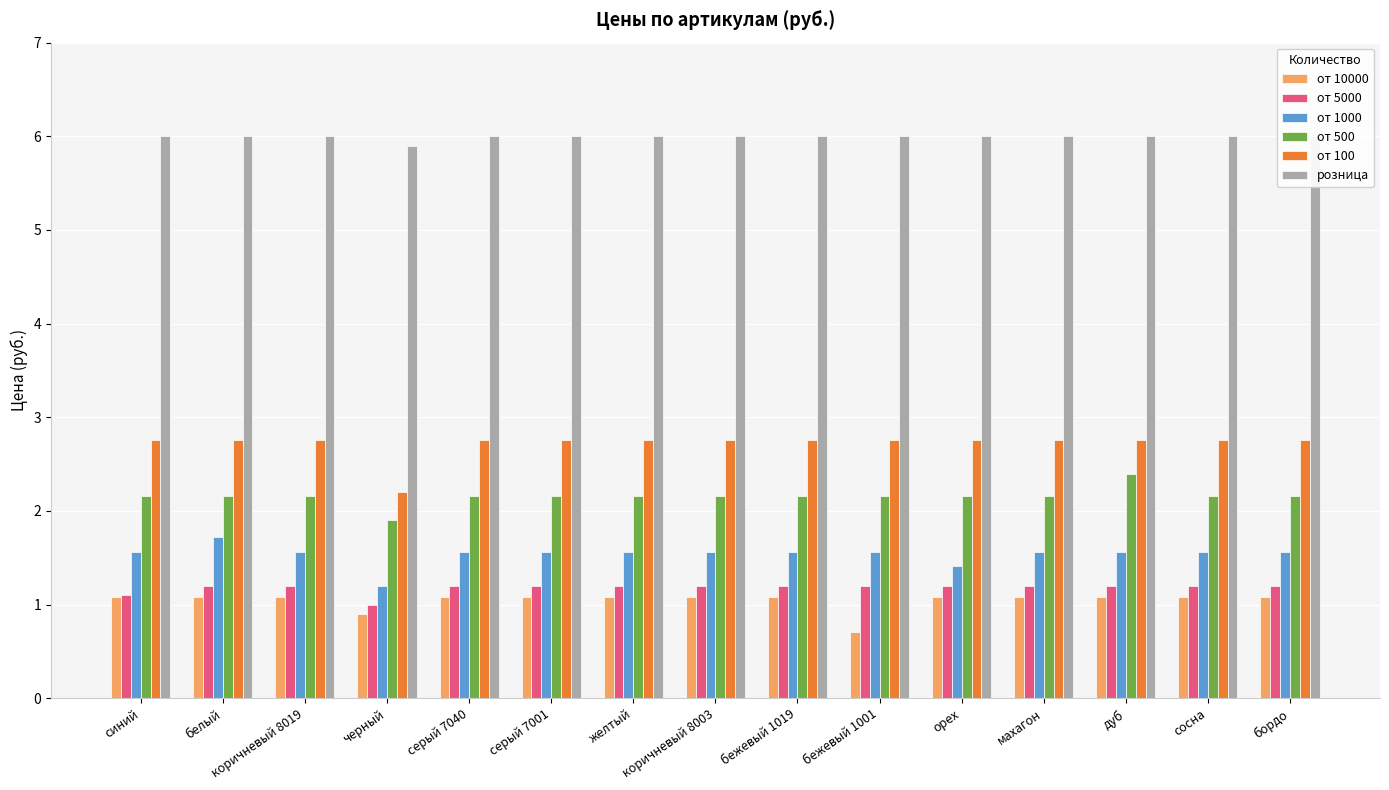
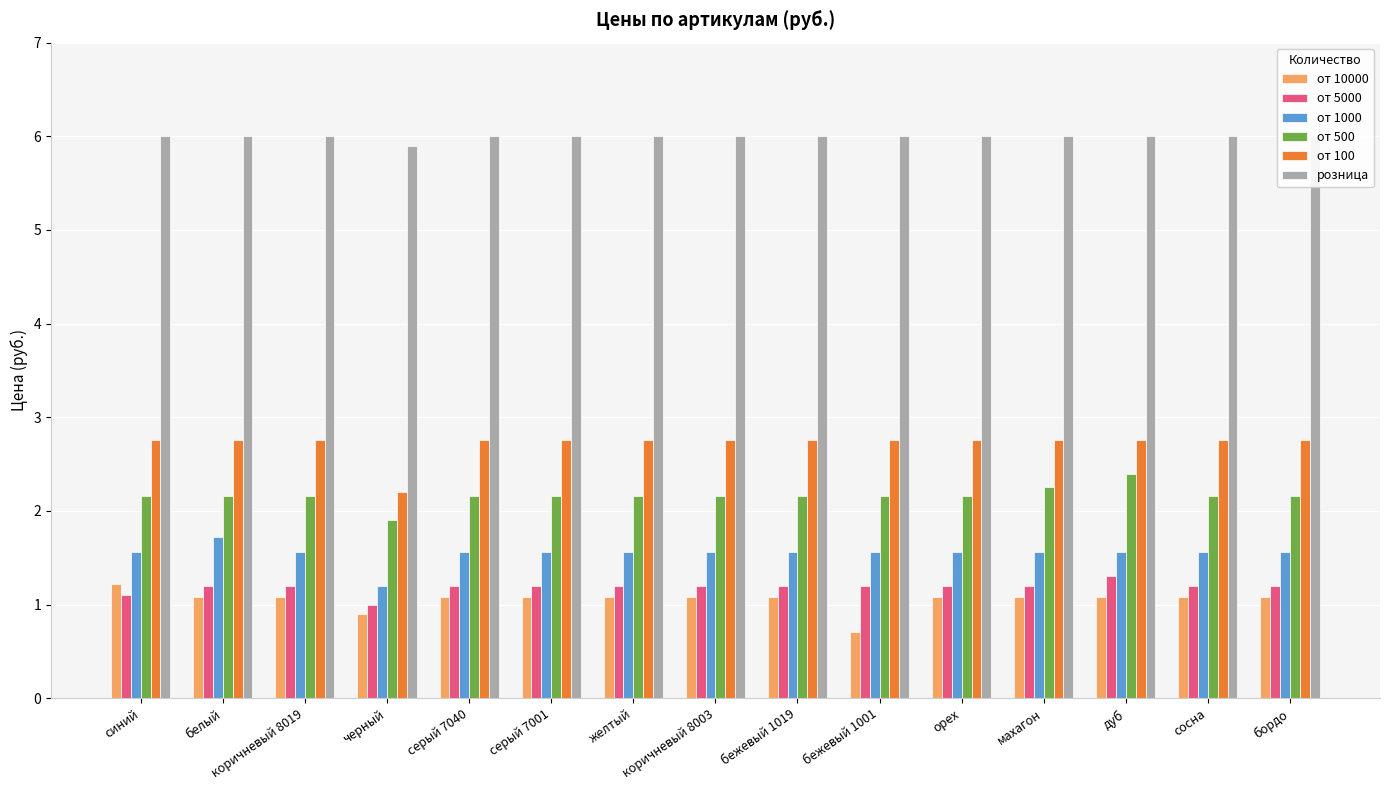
  {
    "от 10000": {
-     "синий": 1.1,
+     "синий": 1.2,
      "белый": 1.1,
      "коричневый 8019": 1.1,
      "черный": 0.9,
      "серый 7040": 1.1,
      "серый 7001": 1.1,
      "желтый": 1.1,
      "коричневый 8003": 1.1,
      "бежевый 1019": 1.1,
      "бежевый 1001": 0.7,
      "орех": 1.1,
      "махагон": 1.1,
      "дуб": 1.1,
      "сосна": 1.1,
      "бордо": 1.1
    },
    "от 5000": {
      "синий": 1.1,
      "белый": 1.2,
      "коричневый 8019": 1.2,
      "черный": 1.0,
      "серый 7040": 1.2,
      "серый 7001": 1.2,
      "желтый": 1.2,
      "коричневый 8003": 1.2,
      "бежевый 1019": 1.2,
      "бежевый 1001": 1.2,
      "орех": 1.2,
      "махагон": 1.2,
-     "дуб": 1.2,
+     "дуб": 1.3,
      "сосна": 1.2,
      "бордо": 1.2
    },
    "от 1000": {
      "синий": 1.6,
      "белый": 1.7,
      "коричневый 8019": 1.6,
      "черный": 1.2,
      "серый 7040": 1.6,
      "серый 7001": 1.6,
      "желтый": 1.6,
      "коричневый 8003": 1.6,
      "бежевый 1019": 1.6,
      "бежевый 1001": 1.6,
-     "орех": 1.4,
+     "орех": 1.6,
      "махагон": 1.6,
      "дуб": 1.6,
      "сосна": 1.6,
      "бордо": 1.6
    },
    "от 500": {
      "синий": 2.2,
      "белый": 2.2,
      "коричневый 8019": 2.2,
      "черный": 1.9,
      "серый 7040": 2.2,
      "серый 7001": 2.2,
      "желтый": 2.2,
      "коричневый 8003": 2.2,
      "бежевый 1019": 2.2,
      "бежевый 1001": 2.2,
      "орех": 2.2,
-     "махагон": 2.2,
+     "махагон": 2.3,
      "дуб": 2.4,
      "сосна": 2.2,
      "бордо": 2.2
    },
    "от 100": {
      "синий": 2.8,
      "белый": 2.8,
      "коричневый 8019": 2.8,
      "черный": 2.2,
      "серый 7040": 2.8,
      "серый 7001": 2.8,
      "желтый": 2.8,
      "коричневый 8003": 2.8,
      "бежевый 1019": 2.8,
      "бежевый 1001": 2.8,
      "орех": 2.8,
      "махагон": 2.8,
      "дуб": 2.8,
      "сосна": 2.8,
      "бордо": 2.8
    },
    "розница": {
      "синий": 6.0,
      "белый": 6.0,
      "коричневый 8019": 6.0,
      "черный": 5.9,
      "серый 7040": 6.0,
      "серый 7001": 6.0,
      "желтый": 6.0,
      "коричневый 8003": 6.0,
      "бежевый 1019": 6.0,
      "бежевый 1001": 6.0,
      "орех": 6.0,
      "махагон": 6.0,
      "дуб": 6.0,
      "сосна": 6.0
    }
  }
